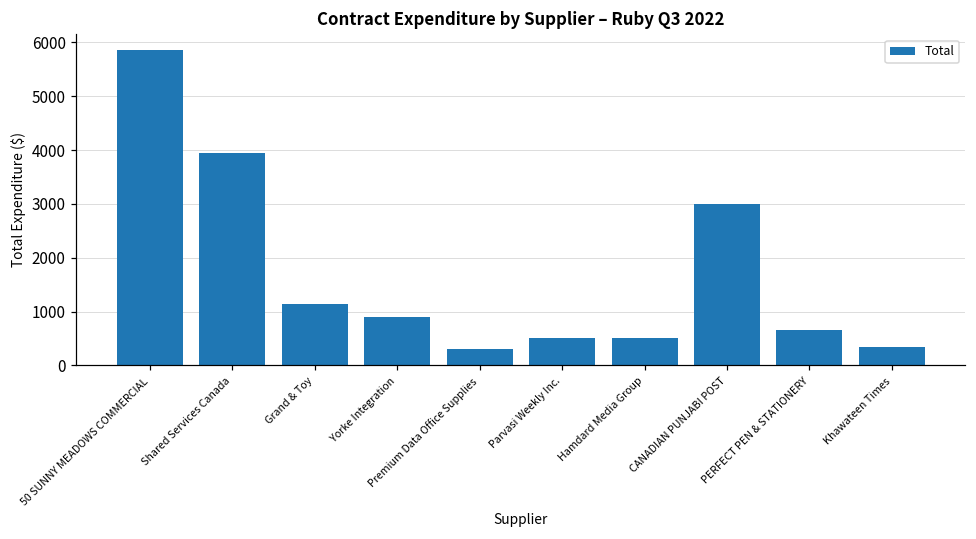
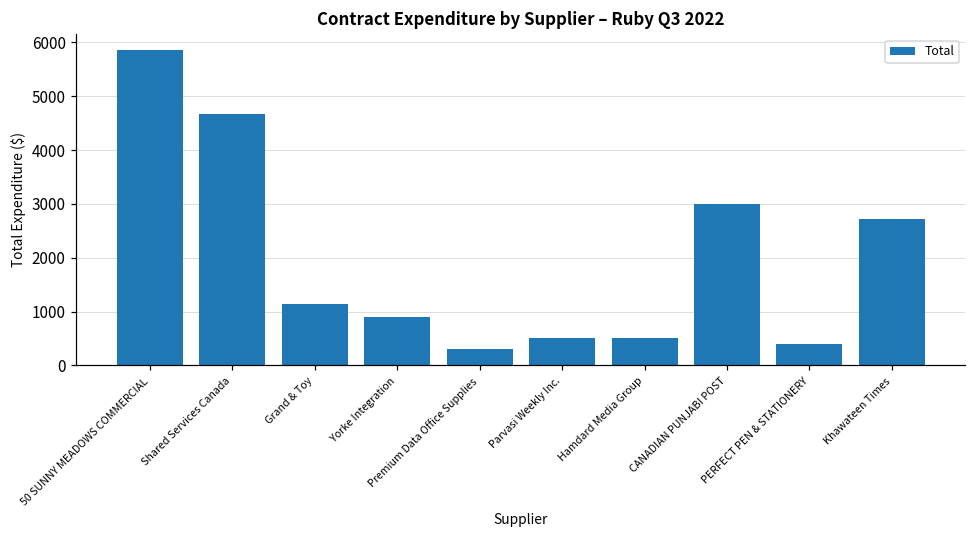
  {
    "50 SUNNY MEADOWS COMMERCIAL": 5900,
-   "Shared Services Canada": 4000,
+   "Shared Services Canada": 4700,
    "Grand & Toy": 1100,
    "Yorke Integration": 900,
    "Premium Data Office Supplies": 300,
    "Parvasi Weekly Inc.": 500,
    "Hamdard Media Group": 500,
    "CANADIAN PUNJABI POST": 3000,
-   "PERFECT PEN & STATIONERY": 700,
-   "Khawateen Times": 400
+   "PERFECT PEN & STATIONERY": 400,
+   "Khawateen Times": 2700
  }
